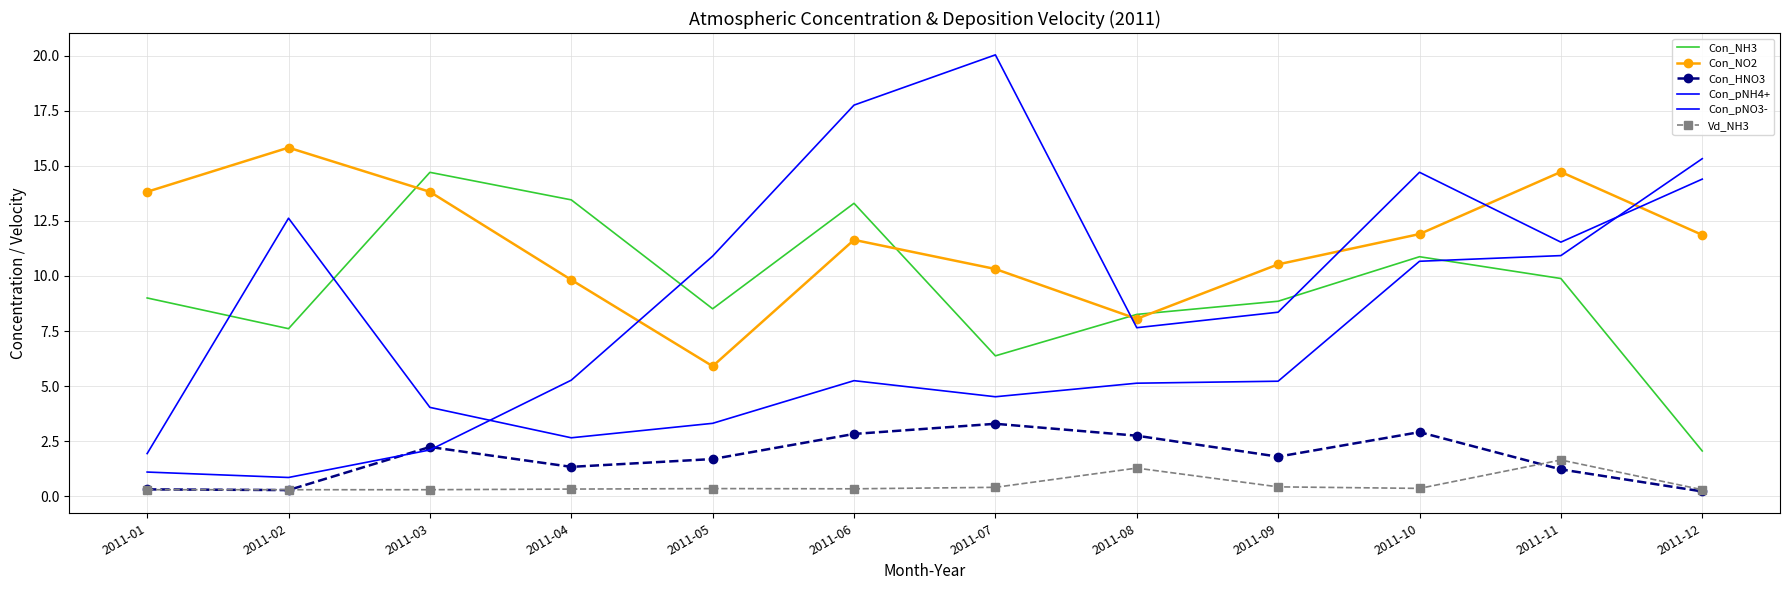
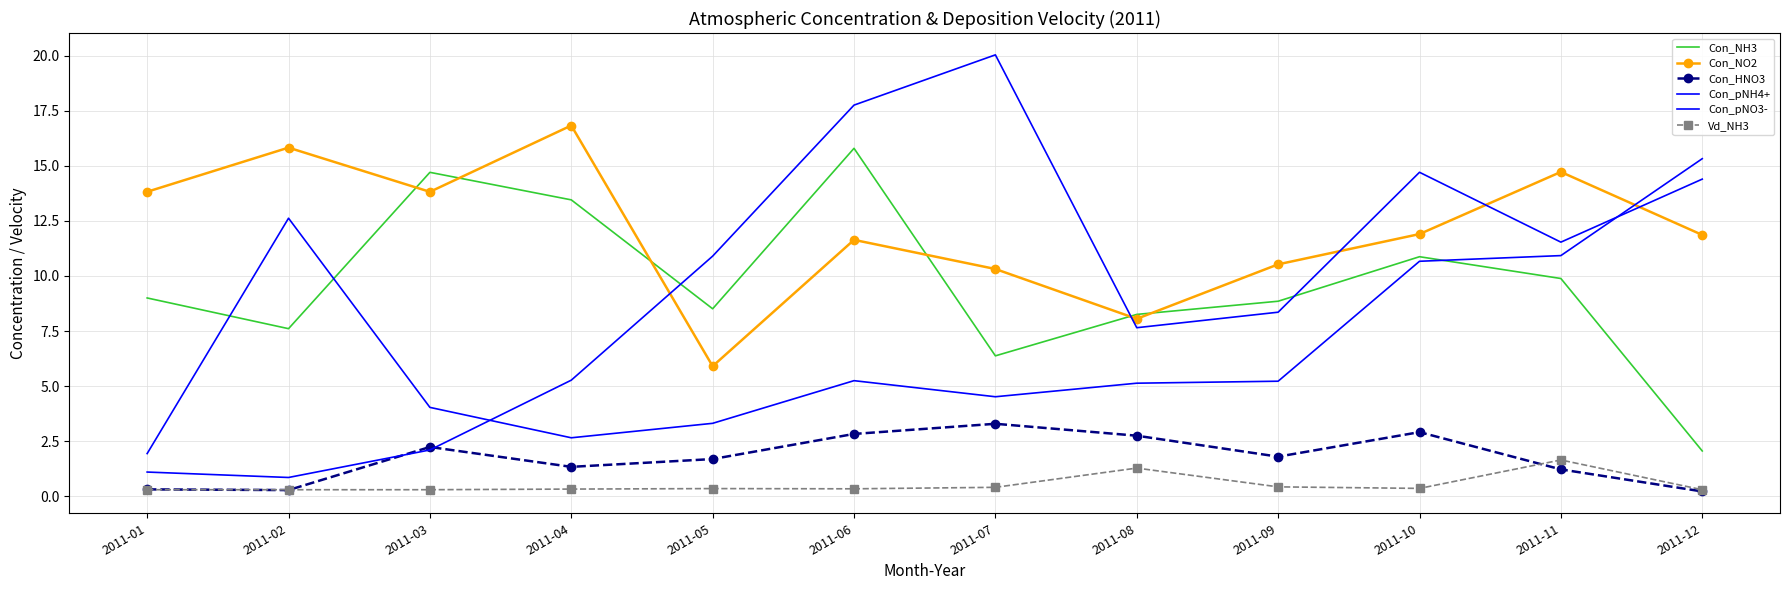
  {
    "Con_NH3": {
      "2011-01": 9.0,
      "2011-02": 7.6,
      "2011-03": 14.7,
      "2011-04": 13.5,
      "2011-05": 8.5,
-     "2011-06": 13.3,
+     "2011-06": 15.8,
      "2011-07": 6.4,
      "2011-08": 8.3,
      "2011-09": 8.9,
      "2011-10": 10.9,
      "2011-11": 9.9,
      "2011-12": 2.1
    },
    "Con_NO2": {
      "2011-01": 13.8,
      "2011-02": 15.8,
      "2011-03": 13.8,
-     "2011-04": 9.8,
+     "2011-04": 16.8,
      "2011-05": 5.9,
      "2011-06": 11.6,
      "2011-07": 10.3,
      "2011-08": 8.1,
      "2011-09": 10.5,
      "2011-10": 11.9,
      "2011-11": 14.7,
      "2011-12": 11.9
    },
    "Con_HNO3": {
      "2011-03": 2.2,
      "2011-04": 1.3,
      "2011-05": 1.7,
      "2011-06": 2.8,
      "2011-07": 3.3,
      "2011-08": 2.8,
      "2011-09": 1.8,
      "2011-10": 2.9,
      "2011-11": 1.2
    },
    "Vd_NH3": {
      "2011-03": 0.3,
      "2011-04": 0.3,
      "2011-05": 0.4,
      "2011-06": 0.3,
      "2011-07": 0.4,
      "2011-08": 1.3,
      "2011-09": 0.4,
      "2011-10": 0.4,
      "2011-11": 1.6
    }
  }
